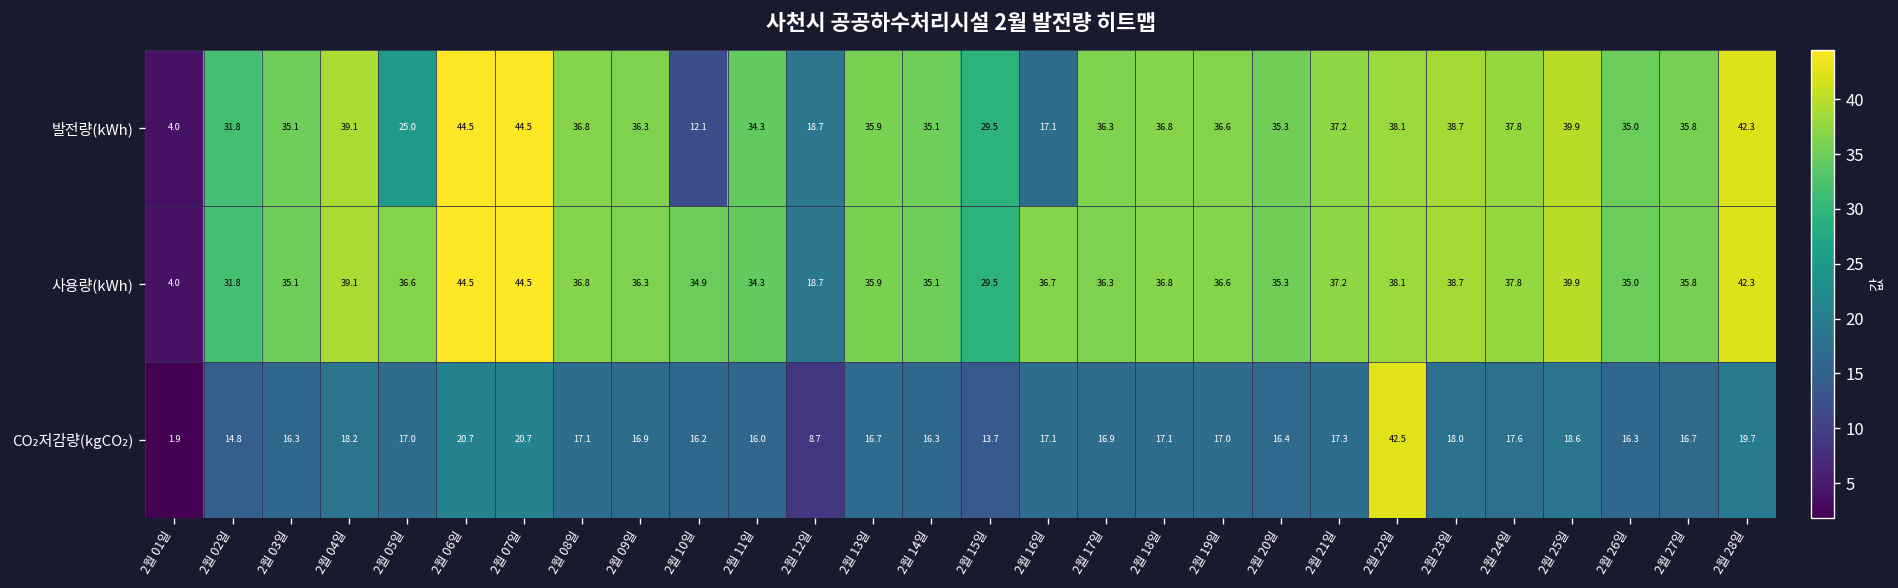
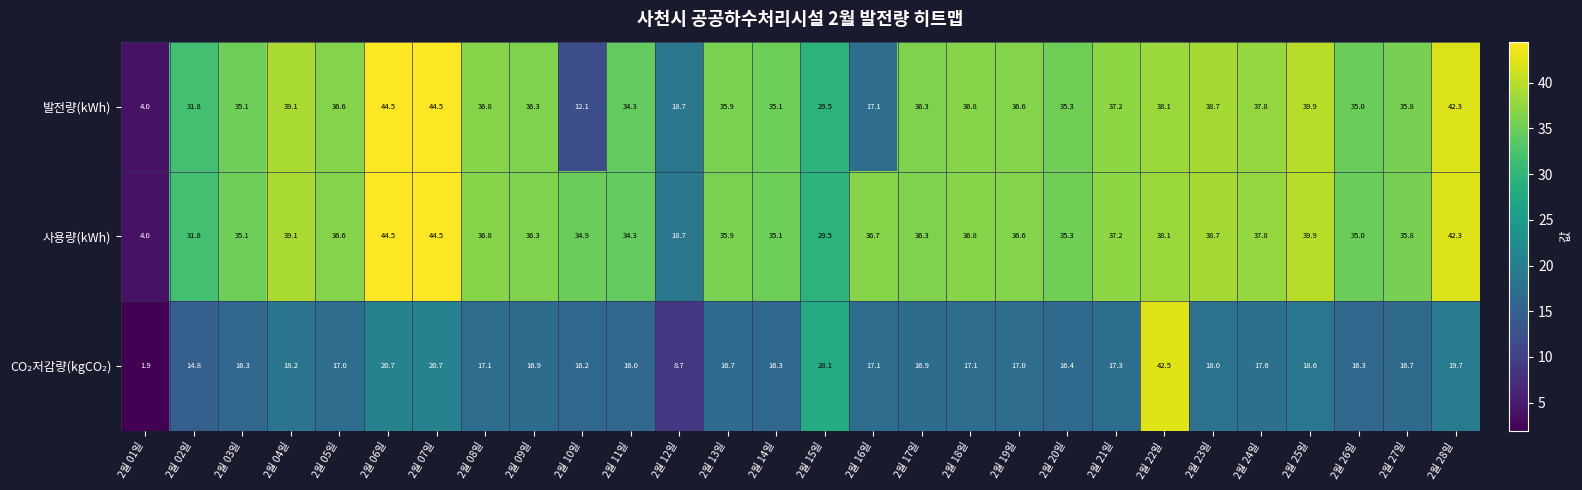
  {
    "발전량(kWh)": {
      "2월 01일": 4.0,
      "2월 02일": 31.8,
      "2월 03일": 35.1,
      "2월 04일": 39.1,
-     "2월 05일": 25.0,
+     "2월 05일": 36.6,
      "2월 06일": 44.5,
      "2월 07일": 44.5,
      "2월 08일": 36.8,
      "2월 09일": 36.3,
      "2월 10일": 12.1,
      "2월 11일": 34.3,
      "2월 12일": 18.7,
      "2월 13일": 35.9,
      "2월 14일": 35.1,
      "2월 15일": 29.5,
      "2월 16일": 17.1,
      "2월 17일": 36.3,
      "2월 18일": 36.8,
      "2월 19일": 36.6,
      "2월 20일": 35.3,
      "2월 21일": 37.2,
      "2월 22일": 38.1,
      "2월 23일": 38.7,
      "2월 24일": 37.8,
      "2월 25일": 39.9,
      "2월 26일": 35.0,
      "2월 27일": 35.8,
      "2월 28일": 42.3
    },
    "사용량(kWh)": {
      "2월 01일": 4.0,
      "2월 02일": 31.8,
      "2월 03일": 35.1,
      "2월 04일": 39.1,
      "2월 05일": 36.6,
      "2월 06일": 44.5,
      "2월 07일": 44.5,
      "2월 08일": 36.8,
      "2월 09일": 36.3,
      "2월 10일": 34.9,
      "2월 11일": 34.3,
      "2월 12일": 18.7,
      "2월 13일": 35.9,
      "2월 14일": 35.1,
      "2월 15일": 29.5,
      "2월 16일": 36.7,
      "2월 17일": 36.3,
      "2월 18일": 36.8,
      "2월 19일": 36.6,
      "2월 20일": 35.3,
      "2월 21일": 37.2,
      "2월 22일": 38.1,
      "2월 23일": 38.7,
      "2월 24일": 37.8,
      "2월 25일": 39.9,
      "2월 26일": 35.0,
      "2월 27일": 35.8,
      "2월 28일": 42.3
    },
    "CO₂저감량(kgCO₂)": {
      "2월 01일": 1.9,
      "2월 02일": 14.8,
      "2월 03일": 16.3,
      "2월 04일": 18.2,
      "2월 05일": 17.0,
      "2월 06일": 20.7,
      "2월 07일": 20.7,
      "2월 08일": 17.1,
      "2월 09일": 16.9,
      "2월 10일": 16.2,
      "2월 11일": 16.0,
      "2월 12일": 8.7,
      "2월 13일": 16.7,
      "2월 14일": 16.3,
-     "2월 15일": 13.7,
+     "2월 15일": 28.1,
      "2월 16일": 17.1,
      "2월 17일": 16.9,
      "2월 18일": 17.1,
      "2월 19일": 17.0,
      "2월 20일": 16.4,
      "2월 21일": 17.3,
      "2월 22일": 42.5,
      "2월 23일": 18.0,
      "2월 24일": 17.6,
      "2월 25일": 18.6,
      "2월 26일": 16.3,
      "2월 27일": 16.7,
      "2월 28일": 19.7
    }
  }
